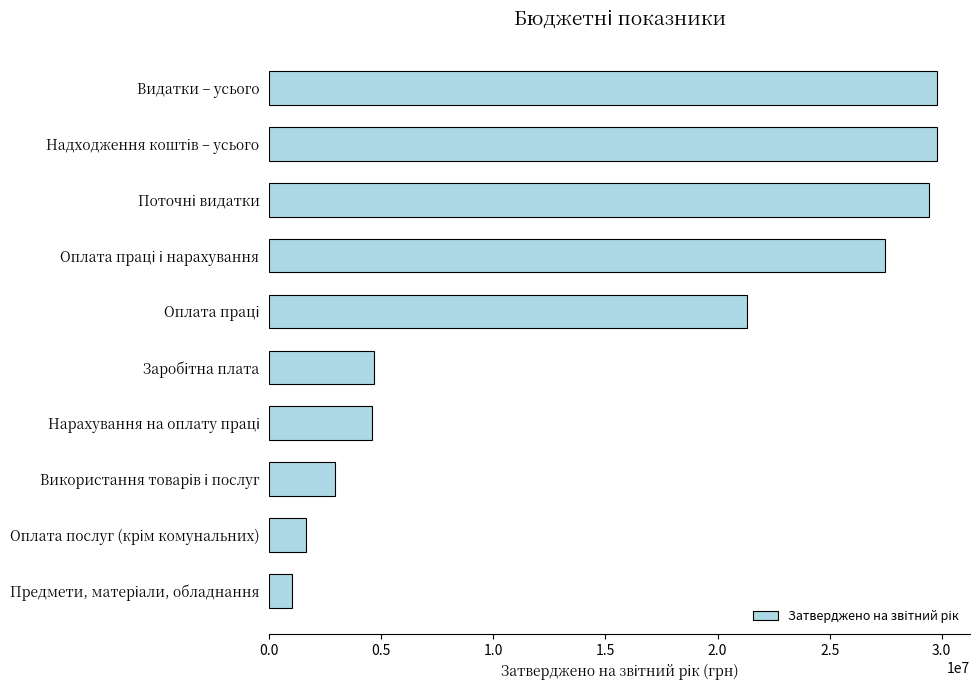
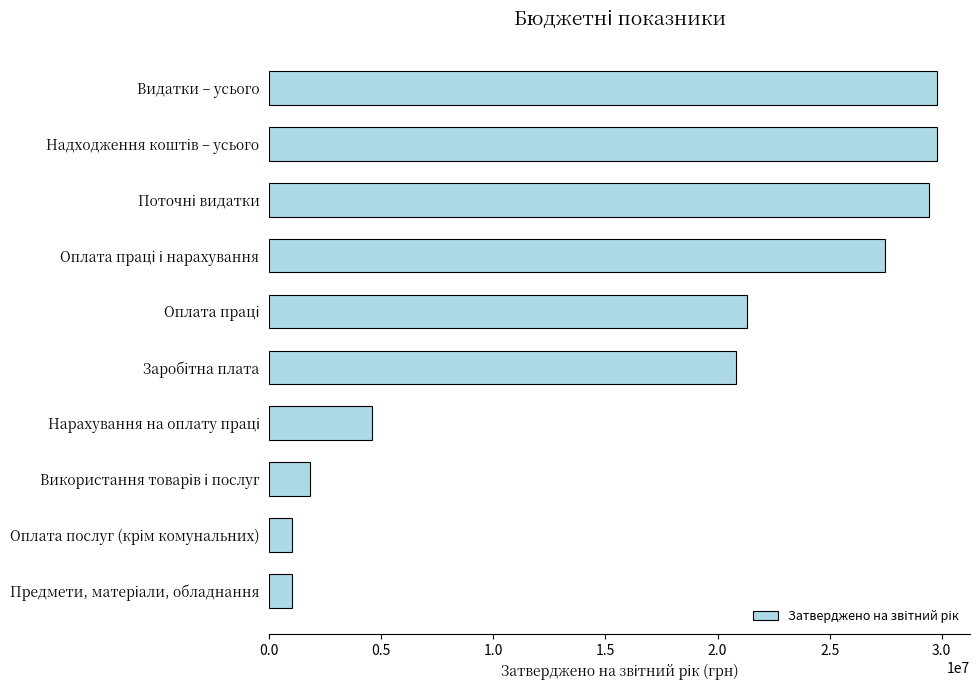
  {
    "Видатки – усього": 29800000,
    "Надходження коштів – усього": 29800000,
    "Поточні видатки": 29400000,
    "Оплата праці і нарахування": 27500000,
    "Оплата праці": 21300000,
-   "Заробітна плата": 4700000,
+   "Заробітна плата": 20800000,
    "Нарахування на оплату праці": 4600000,
-   "Використання товарів і послуг": 3000000,
-   "Оплата послуг (крім комунальних)": 1600000,
+   "Використання товарів і послуг": 1800000,
+   "Оплата послуг (крім комунальних)": 1000000,
    "Предмети, матеріали, обладнання": 1000000
  }
